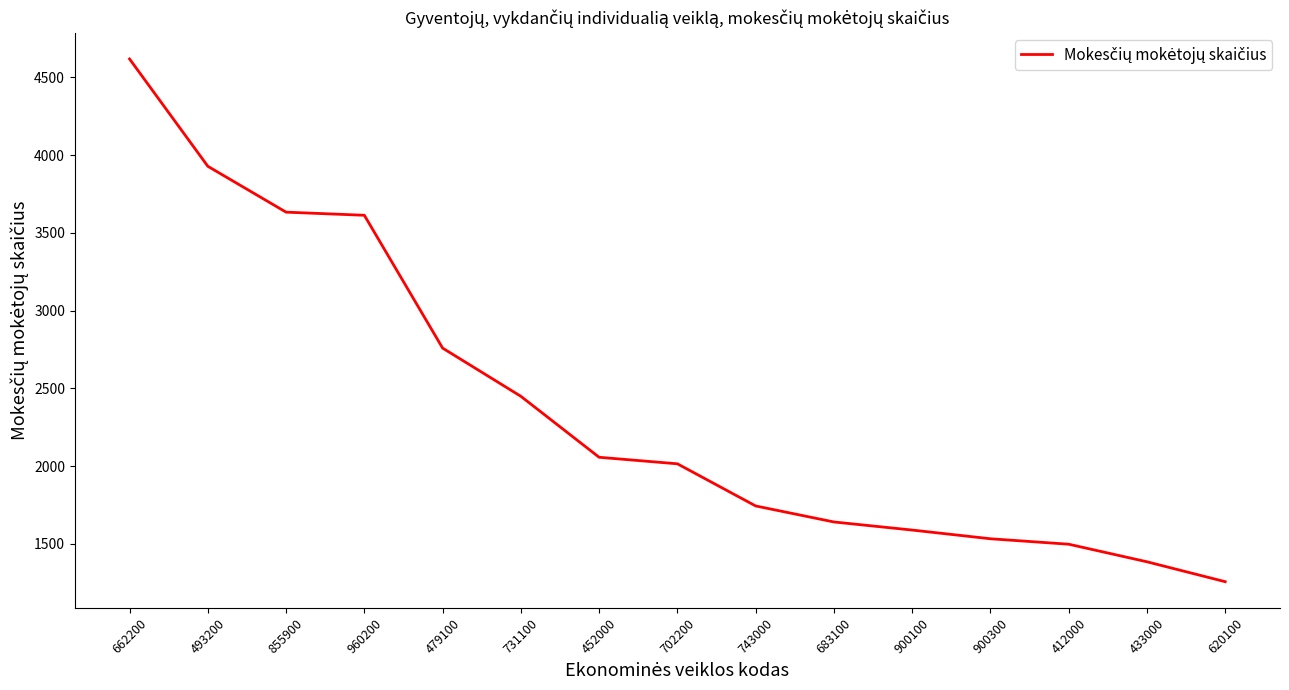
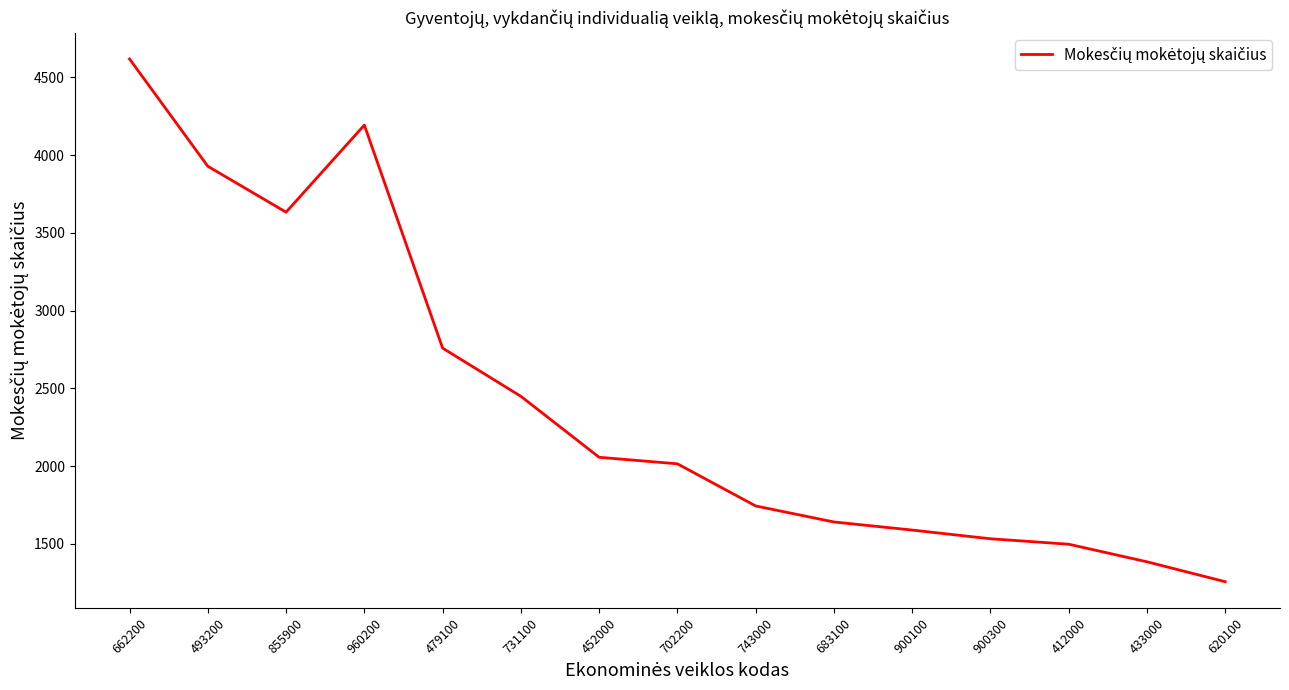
  {
    "662200": 4620,
    "493200": 3930,
    "855900": 3630,
-   "960200": 3610,
+   "960200": 4190,
    "479100": 2760,
    "731100": 2450,
    "452000": 2060,
    "702200": 2020,
    "743000": 1740,
    "683100": 1640,
    "900100": 1590,
    "900300": 1530,
    "412000": 1500,
    "433000": 1390,
    "620100": 1260
  }
